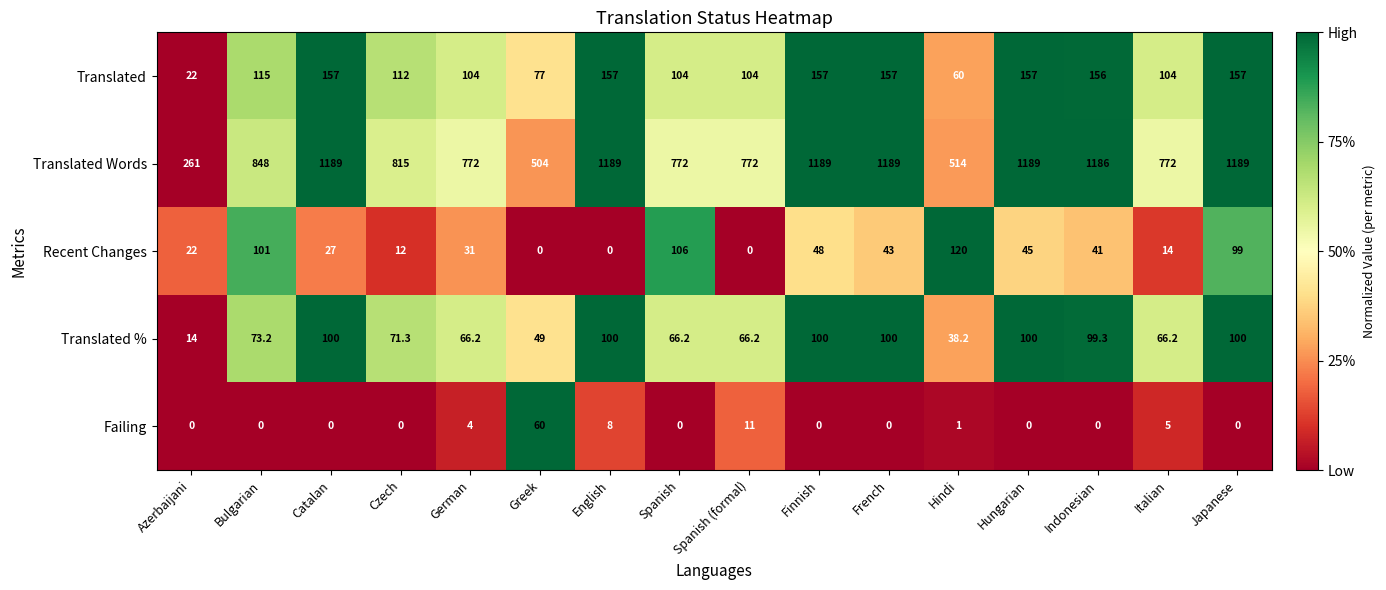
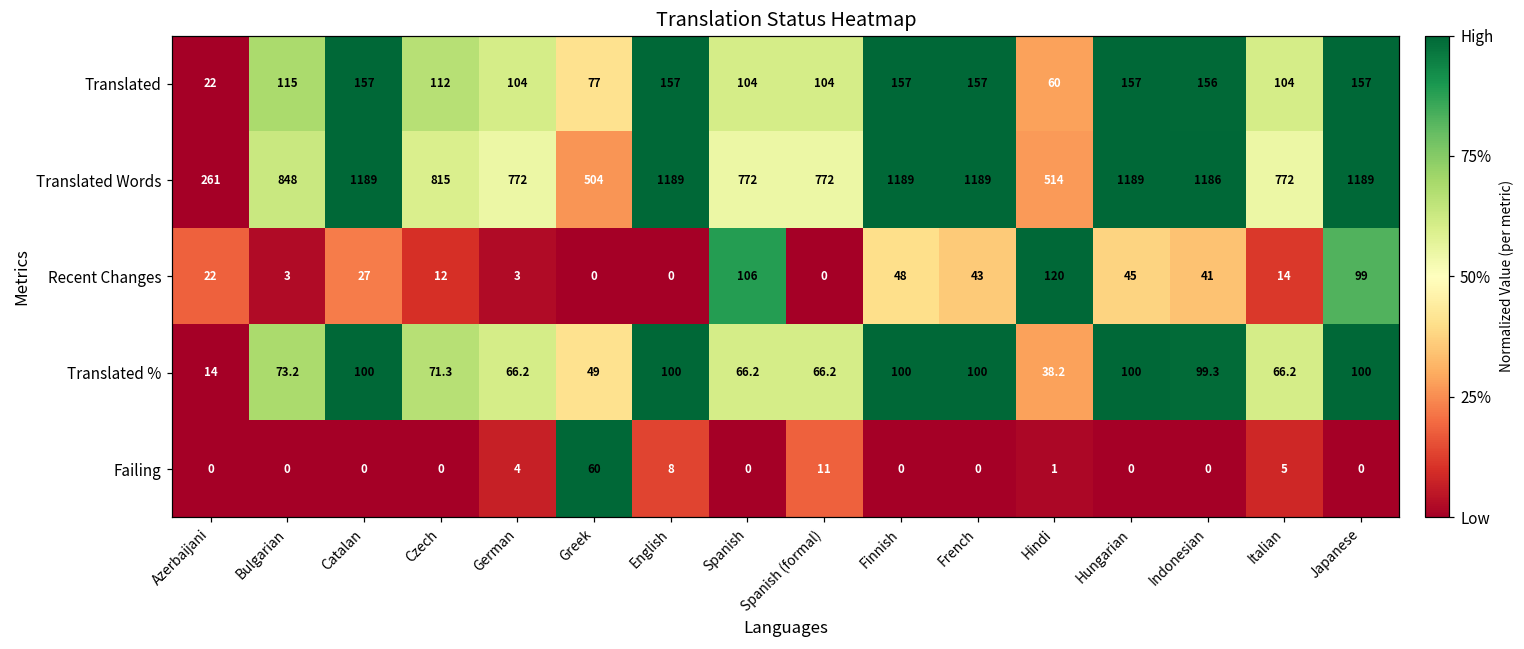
  {
    "Translated": {
      "Azerbaijani": 22,
      "Bulgarian": 115,
      "Catalan": 157,
      "Czech": 112,
      "German": 104,
      "Greek": 77,
      "English": 157,
      "Spanish": 104,
      "Spanish (formal)": 104,
      "Finnish": 157,
      "French": 157,
      "Hindi": 60,
      "Hungarian": 157,
      "Indonesian": 156,
      "Italian": 104,
      "Japanese": 157
    },
    "Translated Words": {
      "Azerbaijani": 261,
      "Bulgarian": 848,
      "Catalan": 1189,
      "Czech": 815,
      "German": 772,
      "Greek": 504,
      "English": 1189,
      "Spanish": 772,
      "Spanish (formal)": 772,
      "Finnish": 1189,
      "French": 1189,
      "Hindi": 514,
      "Hungarian": 1189,
      "Indonesian": 1186,
      "Italian": 772,
      "Japanese": 1189
    },
    "Recent Changes": {
      "Azerbaijani": 22,
-     "Bulgarian": 101,
+     "Bulgarian": 3,
      "Catalan": 27,
      "Czech": 12,
-     "German": 31,
+     "German": 3,
      "Greek": 0,
      "English": 0,
      "Spanish": 106,
      "Spanish (formal)": 0,
      "Finnish": 48,
      "French": 43,
      "Hindi": 120,
      "Hungarian": 45,
      "Indonesian": 41,
      "Italian": 14,
      "Japanese": 99
    },
    "Translated %": {
      "Azerbaijani": 14,
      "Bulgarian": 73.2,
      "Catalan": 100,
      "Czech": 71.3,
      "German": 66.2,
      "Greek": 49,
      "English": 100,
      "Spanish": 66.2,
      "Spanish (formal)": 66.2,
      "Finnish": 100,
      "French": 100,
      "Hindi": 38.2,
      "Hungarian": 100,
      "Indonesian": 99.3,
      "Italian": 66.2,
      "Japanese": 100
    },
    "Failing": {
      "Azerbaijani": 0,
      "Bulgarian": 0,
      "Catalan": 0,
      "Czech": 0,
      "German": 4,
      "Greek": 60,
      "English": 8,
      "Spanish": 0,
      "Spanish (formal)": 11,
      "Finnish": 0,
      "French": 0,
      "Hindi": 1,
      "Hungarian": 0,
      "Indonesian": 0,
      "Italian": 5,
      "Japanese": 0
    }
  }
